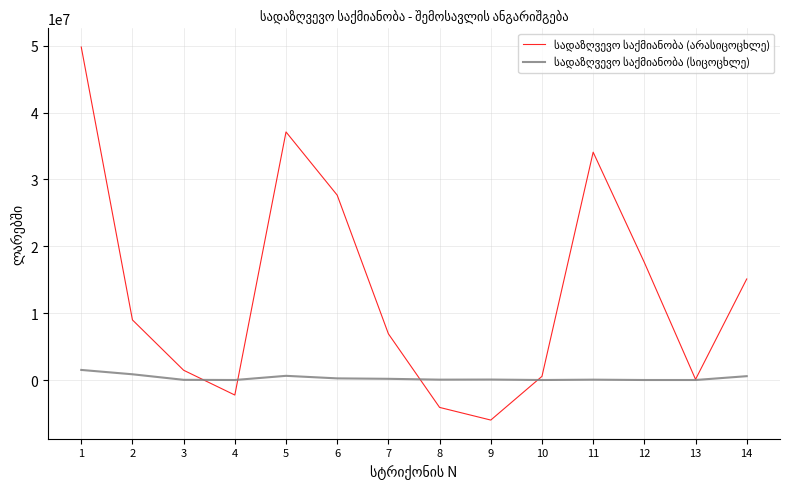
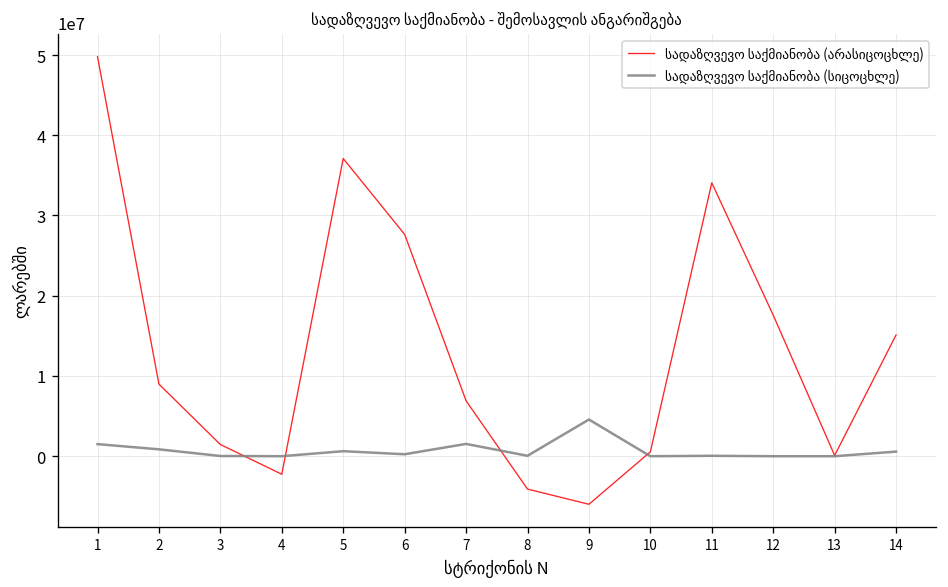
  {
    "სადაზღვევო საქმიანობა (არასიცოცხლე)": {
      "1": 50000000,
      "2": 9000000,
      "3": 1000000,
      "4": -2000000,
      "5": 37000000,
      "6": 28000000,
      "7": 7000000,
      "8": -4000000,
      "9": -6000000,
      "10": 1000000,
      "11": 34000000,
      "12": 18000000,
      "14": 15000000
    },
    "სადაზღვევო საქმიანობა (სიცოცხლე)": {
      "1": 2000000,
      "2": 1000000,
      "3": 0,
      "4": 0,
      "5": 1000000,
      "6": 0,
-     "7": 0,
+     "7": 2000000,
      "8": 0,
-     "9": 0,
+     "9": 5000000,
      "10": 0,
      "11": 0,
      "12": 0,
      "14": 1000000
    }
  }
